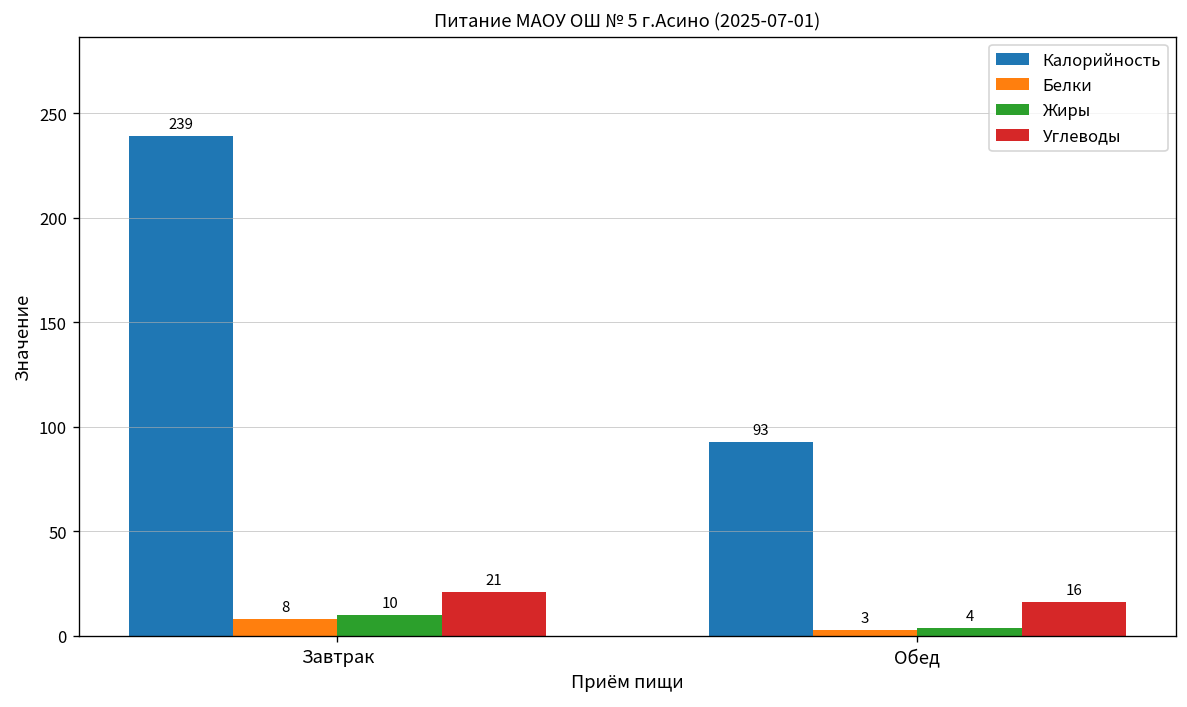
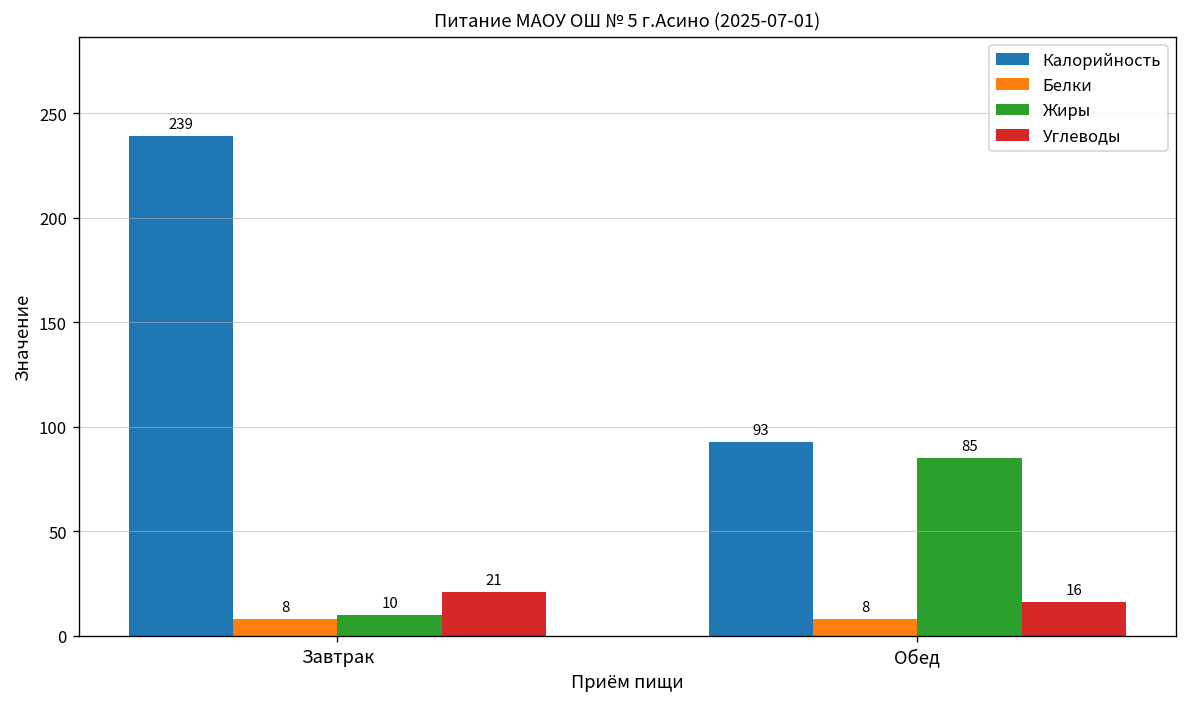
  {
    "Калорийность": {
      "Завтрак": 239,
      "Обед": 93
    },
    "Белки": {
      "Завтрак": 8,
-     "Обед": 3
+     "Обед": 8
    },
    "Жиры": {
      "Завтрак": 10,
-     "Обед": 4
+     "Обед": 85
    },
    "Углеводы": {
      "Завтрак": 21,
      "Обед": 16
    }
  }
